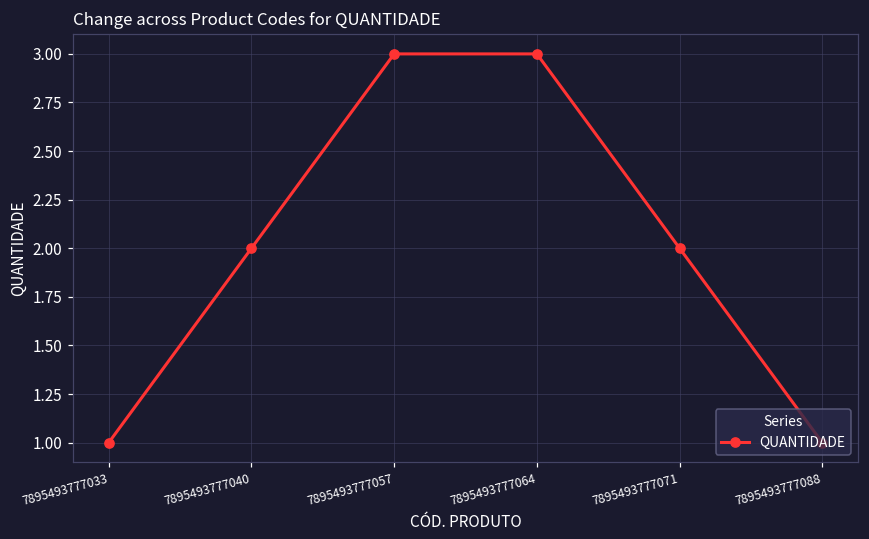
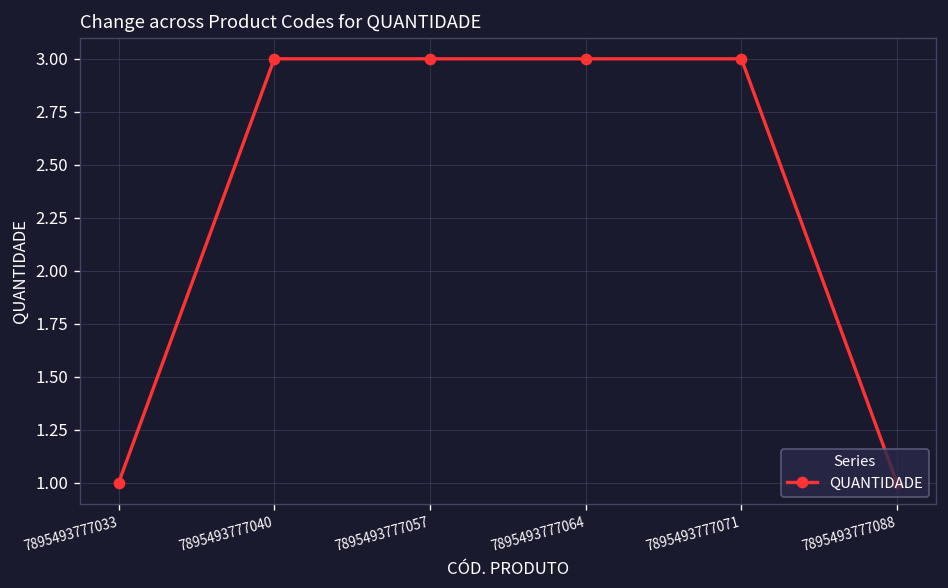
  {
    "7895493777033": 1,
-   "7895493777040": 2,
+   "7895493777040": 3,
    "7895493777057": 3,
    "7895493777064": 3,
-   "7895493777071": 2
+   "7895493777071": 3
  }
